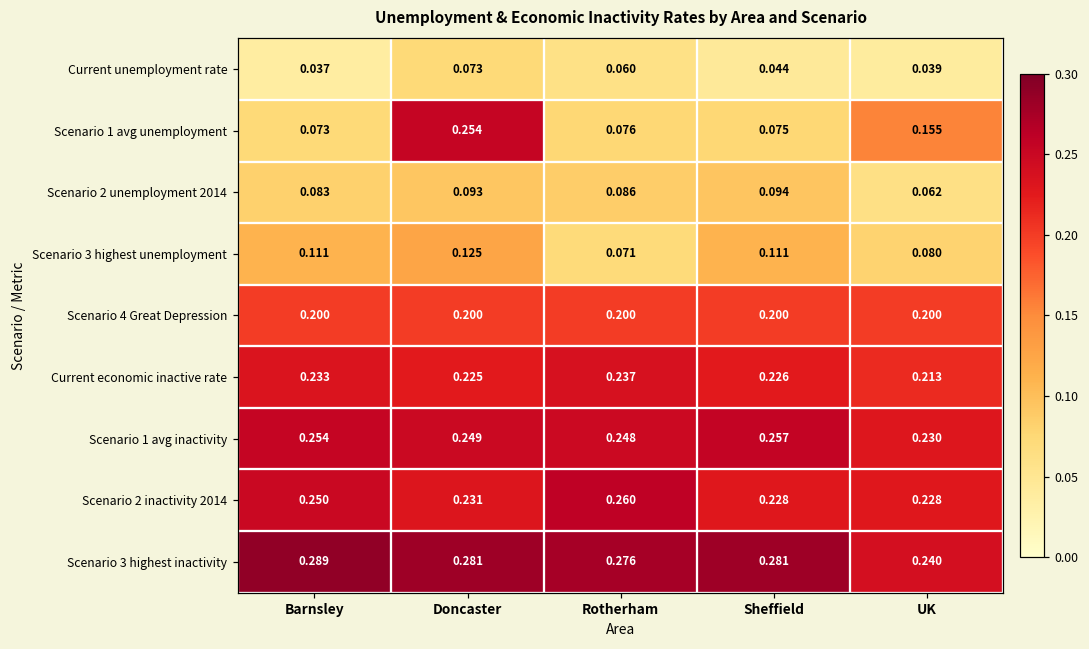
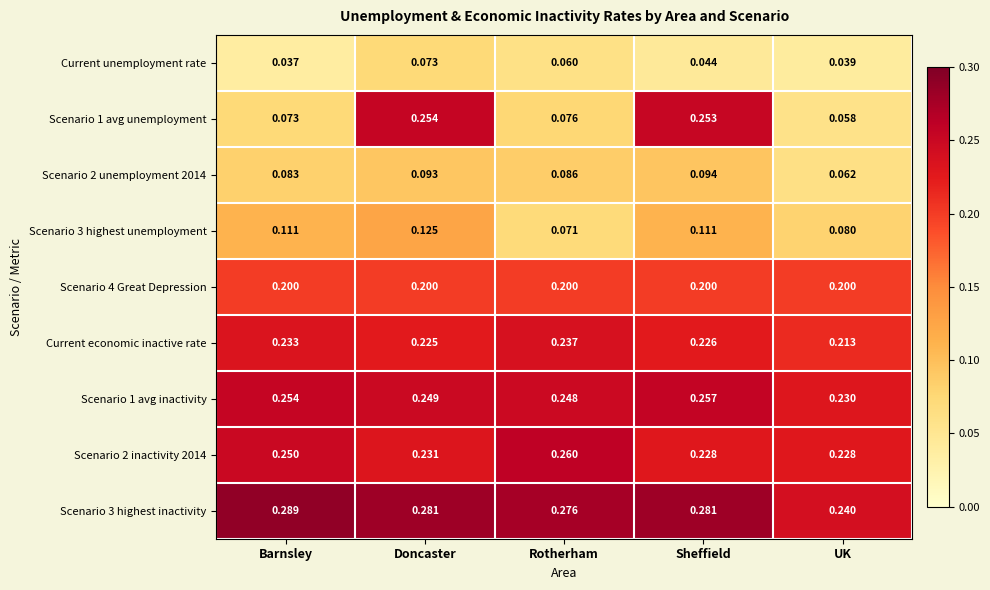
  {
    "Current unemployment rate": {
      "Barnsley": 0.037,
      "Doncaster": 0.073,
      "Rotherham": 0.060,
      "Sheffield": 0.044,
      "UK": 0.039
    },
    "Scenario 1 avg unemployment": {
      "Barnsley": 0.073,
      "Doncaster": 0.254,
      "Rotherham": 0.076,
-     "Sheffield": 0.075,
-     "UK": 0.155
+     "Sheffield": 0.253,
+     "UK": 0.058
    },
    "Scenario 2 unemployment 2014": {
      "Barnsley": 0.083,
      "Doncaster": 0.093,
      "Rotherham": 0.086,
      "Sheffield": 0.094,
      "UK": 0.062
    },
    "Scenario 3 highest unemployment": {
      "Barnsley": 0.111,
      "Doncaster": 0.125,
      "Rotherham": 0.071,
      "Sheffield": 0.111,
      "UK": 0.080
    },
    "Scenario 4 Great Depression": {
      "Barnsley": 0.200,
      "Doncaster": 0.200,
      "Rotherham": 0.200,
      "Sheffield": 0.200,
      "UK": 0.200
    },
    "Current economic inactive rate": {
      "Barnsley": 0.233,
      "Doncaster": 0.225,
      "Rotherham": 0.237,
      "Sheffield": 0.226,
      "UK": 0.213
    },
    "Scenario 1 avg inactivity": {
      "Barnsley": 0.254,
      "Doncaster": 0.249,
      "Rotherham": 0.248,
      "Sheffield": 0.257,
      "UK": 0.230
    },
    "Scenario 2 inactivity 2014": {
      "Barnsley": 0.250,
      "Doncaster": 0.231,
      "Rotherham": 0.260,
      "Sheffield": 0.228,
      "UK": 0.228
    },
    "Scenario 3 highest inactivity": {
      "Barnsley": 0.289,
      "Doncaster": 0.281,
      "Rotherham": 0.276,
      "Sheffield": 0.281,
      "UK": 0.240
    }
  }
